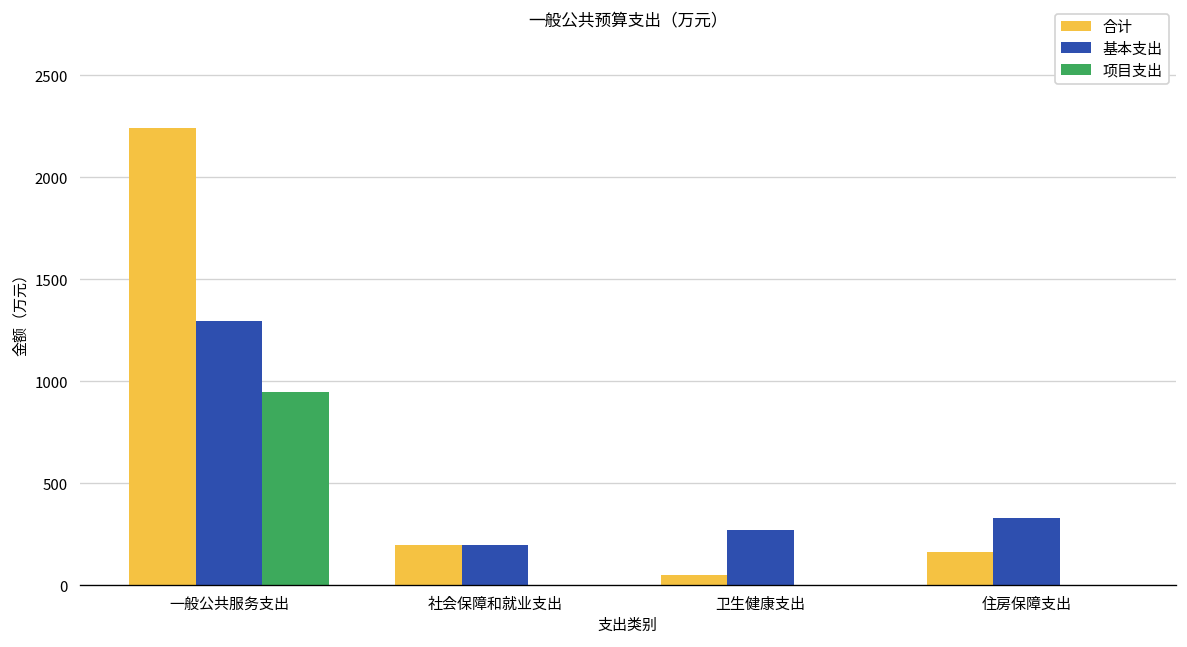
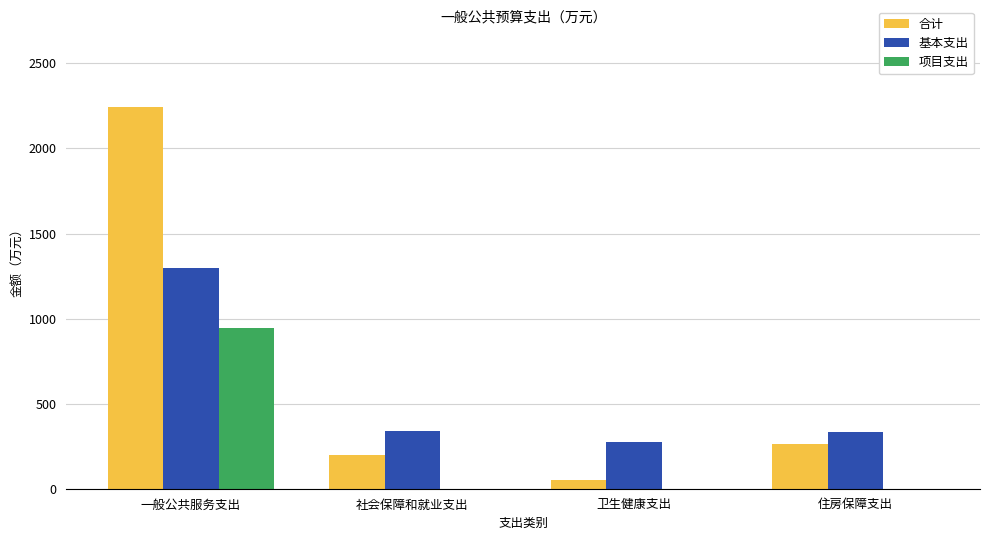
  {
    "合计": {
      "一般公共服务支出": 2240,
      "社会保障和就业支出": 200,
      "卫生健康支出": 50,
-     "住房保障支出": 170
+     "住房保障支出": 260
    },
    "基本支出": {
      "一般公共服务支出": 1300,
-     "社会保障和就业支出": 200,
+     "社会保障和就业支出": 340,
      "卫生健康支出": 270,
      "住房保障支出": 330
    },
    "项目支出": {
      "一般公共服务支出": 950,
      "社会保障和就业支出": 0,
      "卫生健康支出": 0,
      "住房保障支出": 0
    }
  }
